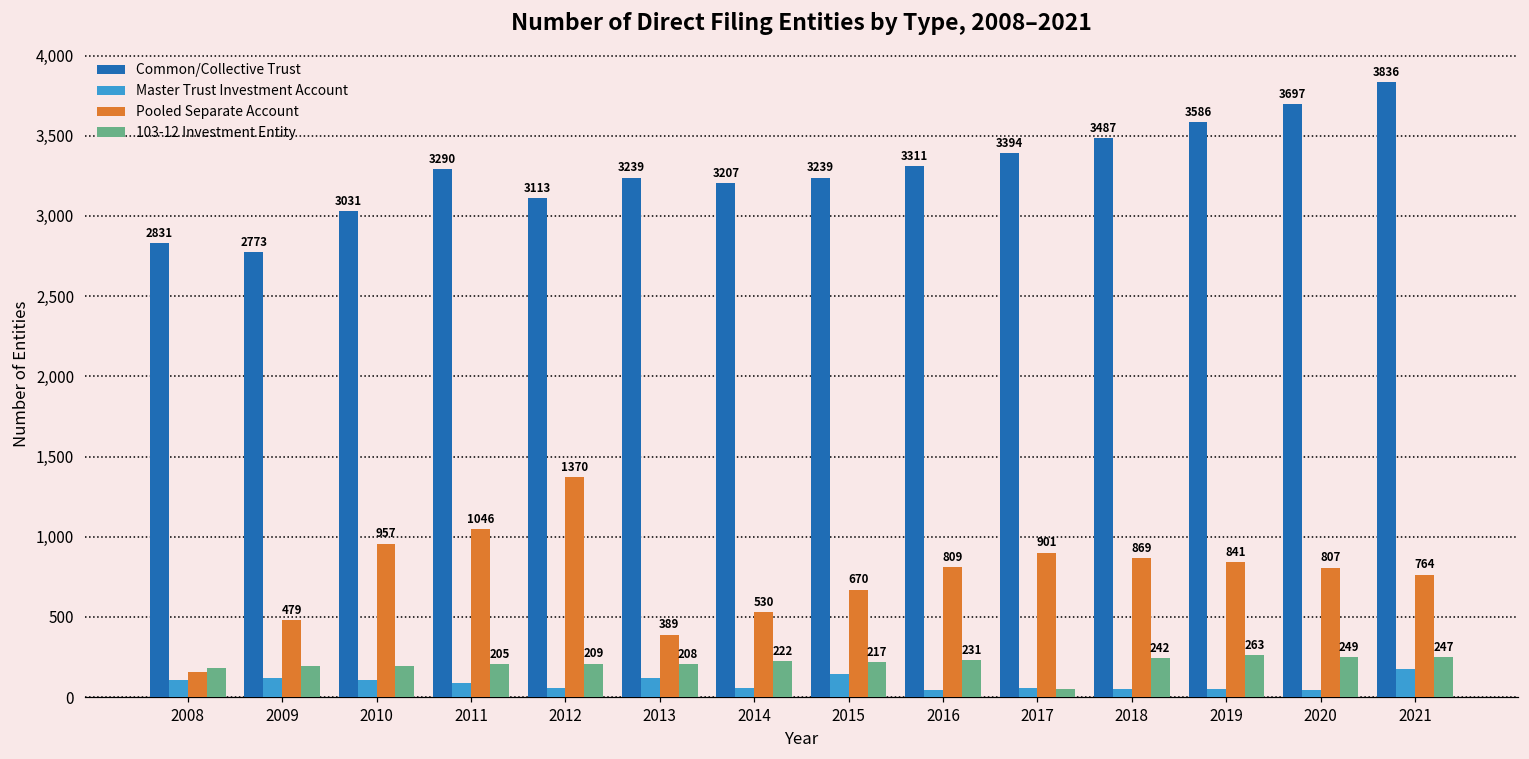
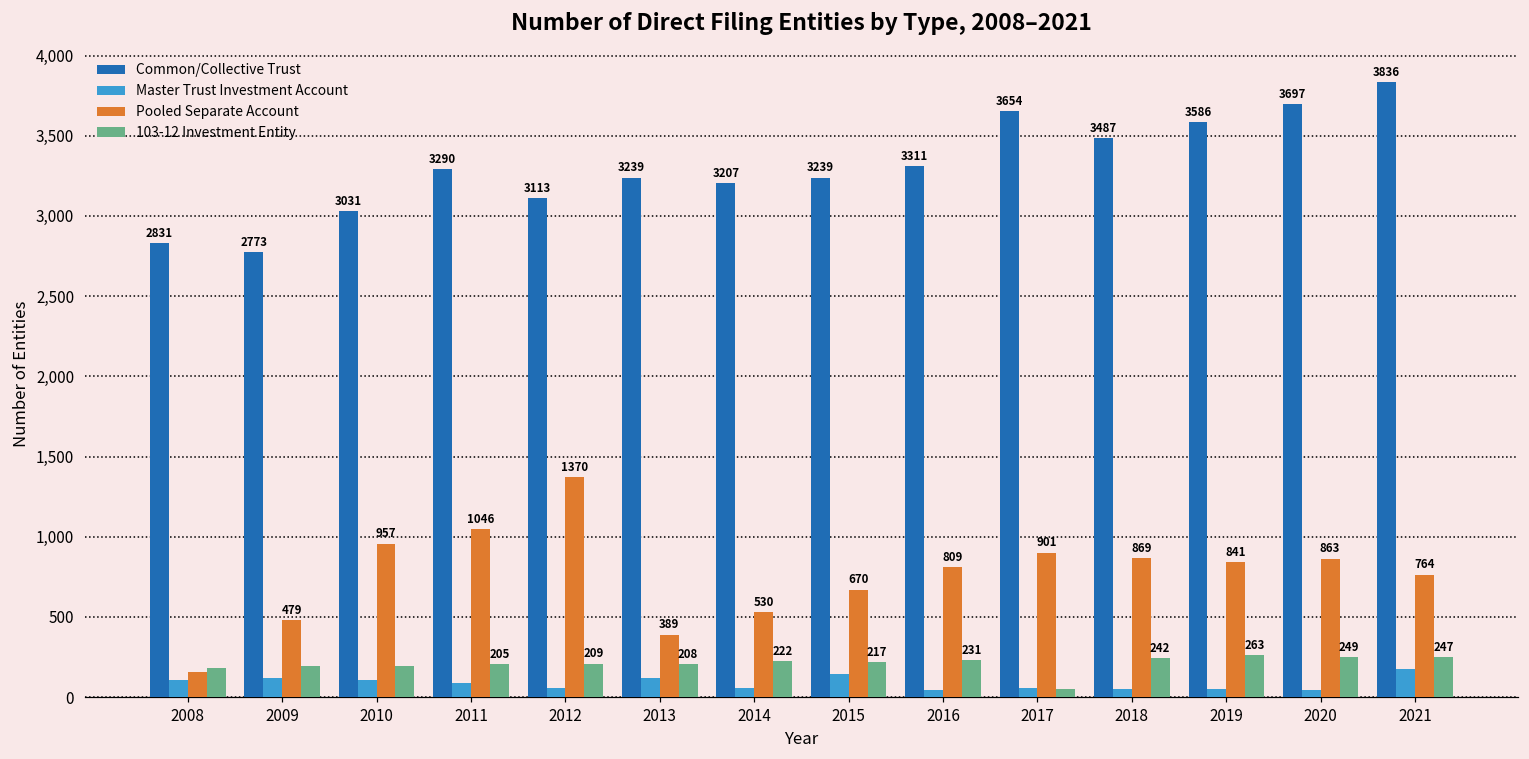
  {
    "Common/Collective Trust": {
      "2008": 2831,
      "2009": 2773,
      "2010": 3031,
      "2011": 3290,
      "2012": 3113,
      "2013": 3239,
      "2014": 3207,
      "2015": 3239,
      "2016": 3311,
-     "2017": 3394,
+     "2017": 3654,
      "2018": 3487,
      "2019": 3586,
      "2020": 3697,
      "2021": 3836
    },
    "Master Trust Investment Account": {
      "2008": 110,
      "2009": 120,
      "2010": 110,
      "2011": 90,
      "2012": 60,
      "2013": 120,
      "2014": 60,
      "2015": 150,
      "2016": 50,
      "2017": 60,
      "2018": 50,
      "2019": 50,
      "2020": 40,
      "2021": 170
    },
    "Pooled Separate Account": {
      "2009": 479,
      "2010": 957,
      "2011": 1046,
      "2012": 1370,
      "2013": 389,
      "2014": 530,
      "2015": 670,
      "2016": 809,
      "2017": 901,
      "2018": 869,
      "2019": 841,
-     "2020": 807,
+     "2020": 863,
      "2021": 764
    },
    "103-12 Investment Entity": {
      "2011": 205,
      "2012": 209,
      "2013": 208,
      "2014": 222,
      "2015": 217,
      "2016": 231,
      "2018": 242,
      "2019": 263,
      "2020": 249,
      "2021": 247
    }
  }
